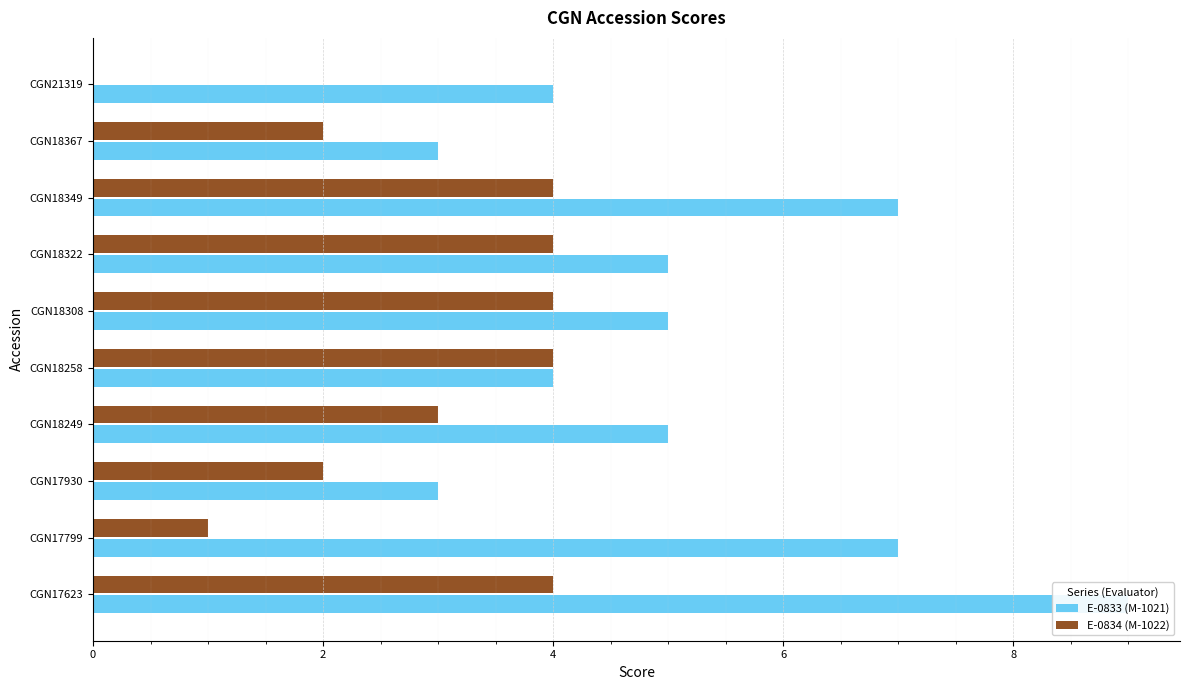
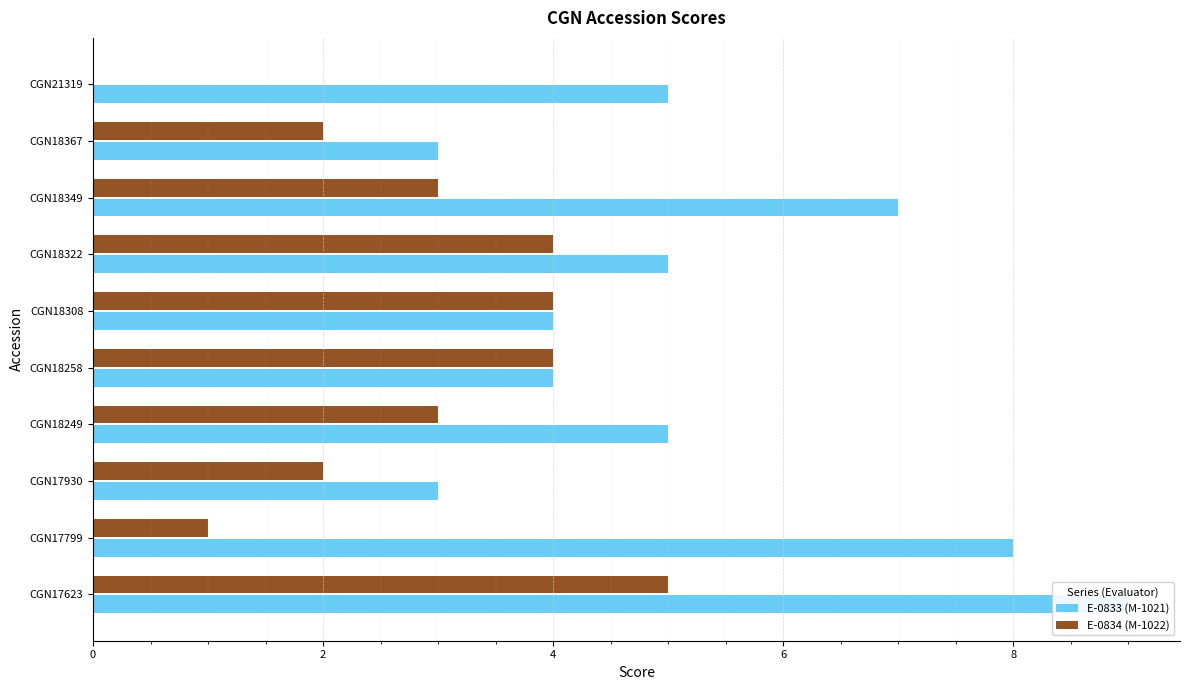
  {
    "E-0833 (M-1021)": {
-     "CGN21319": 4,
+     "CGN21319": 5,
      "CGN18367": 3,
      "CGN18349": 7,
      "CGN18322": 5,
-     "CGN18308": 5,
+     "CGN18308": 4,
      "CGN18258": 4,
      "CGN18249": 5,
      "CGN17930": 3,
-     "CGN17799": 7
+     "CGN17799": 8
    },
    "E-0834 (M-1022)": {
      "CGN21319": 0,
      "CGN18367": 2,
-     "CGN18349": 4,
+     "CGN18349": 3,
      "CGN18322": 4,
      "CGN18308": 4,
      "CGN18258": 4,
      "CGN18249": 3,
      "CGN17930": 2,
      "CGN17799": 1,
-     "CGN17623": 4
+     "CGN17623": 5
    }
  }
